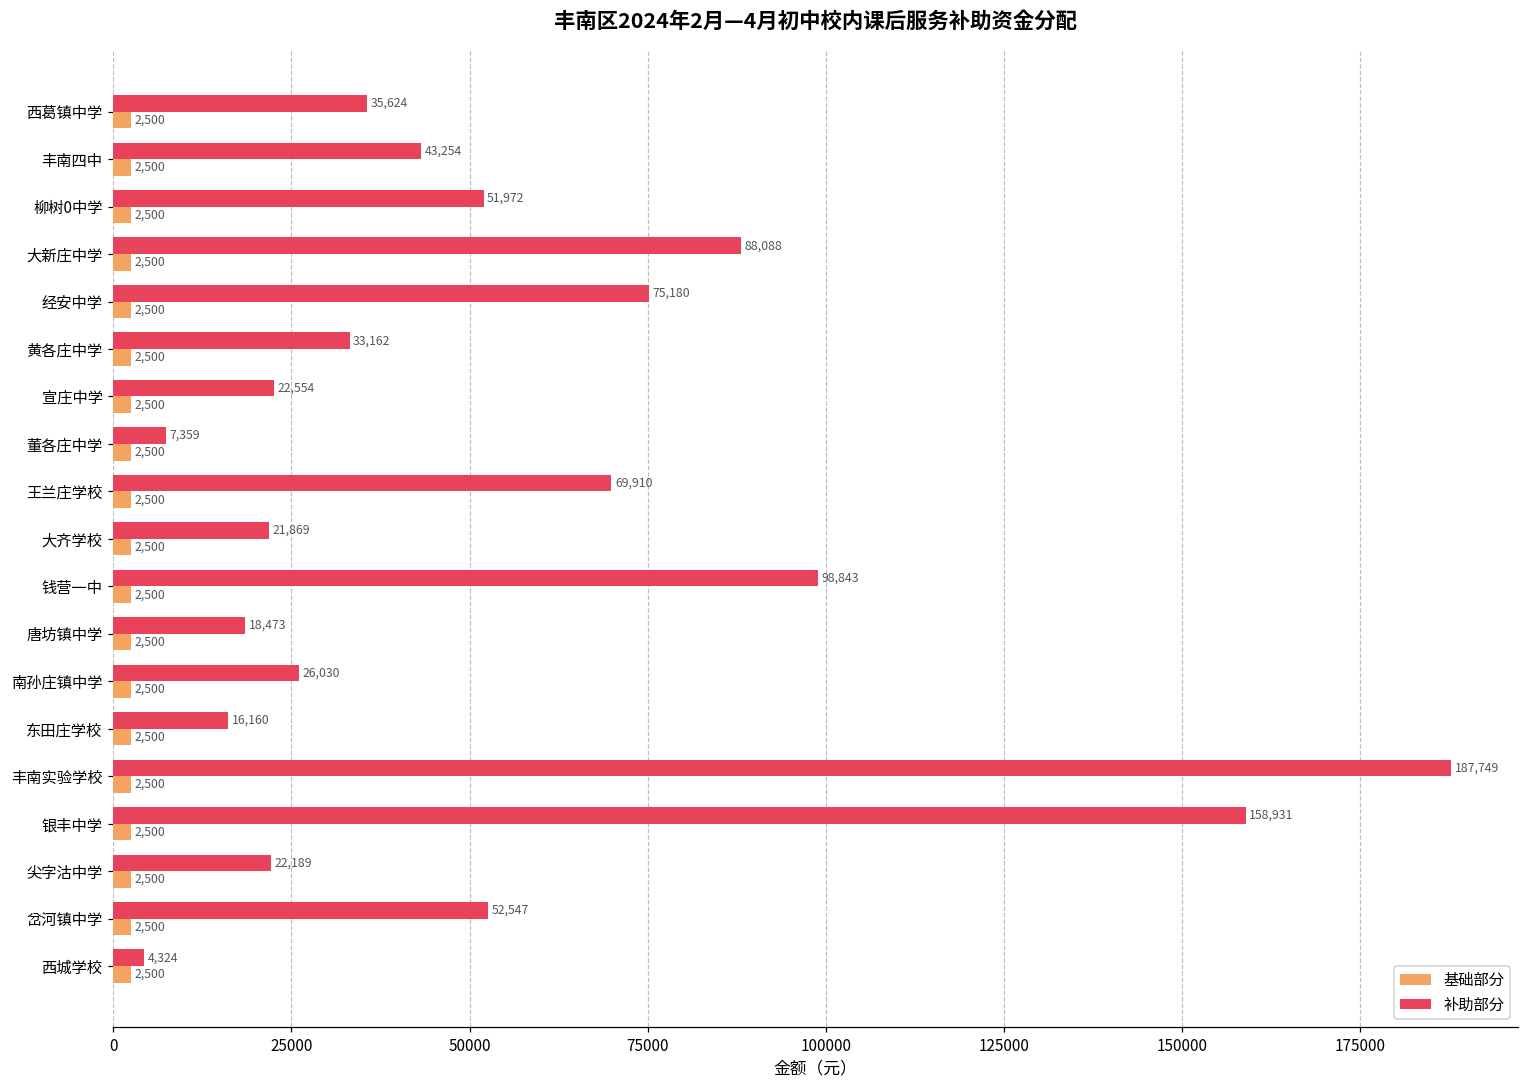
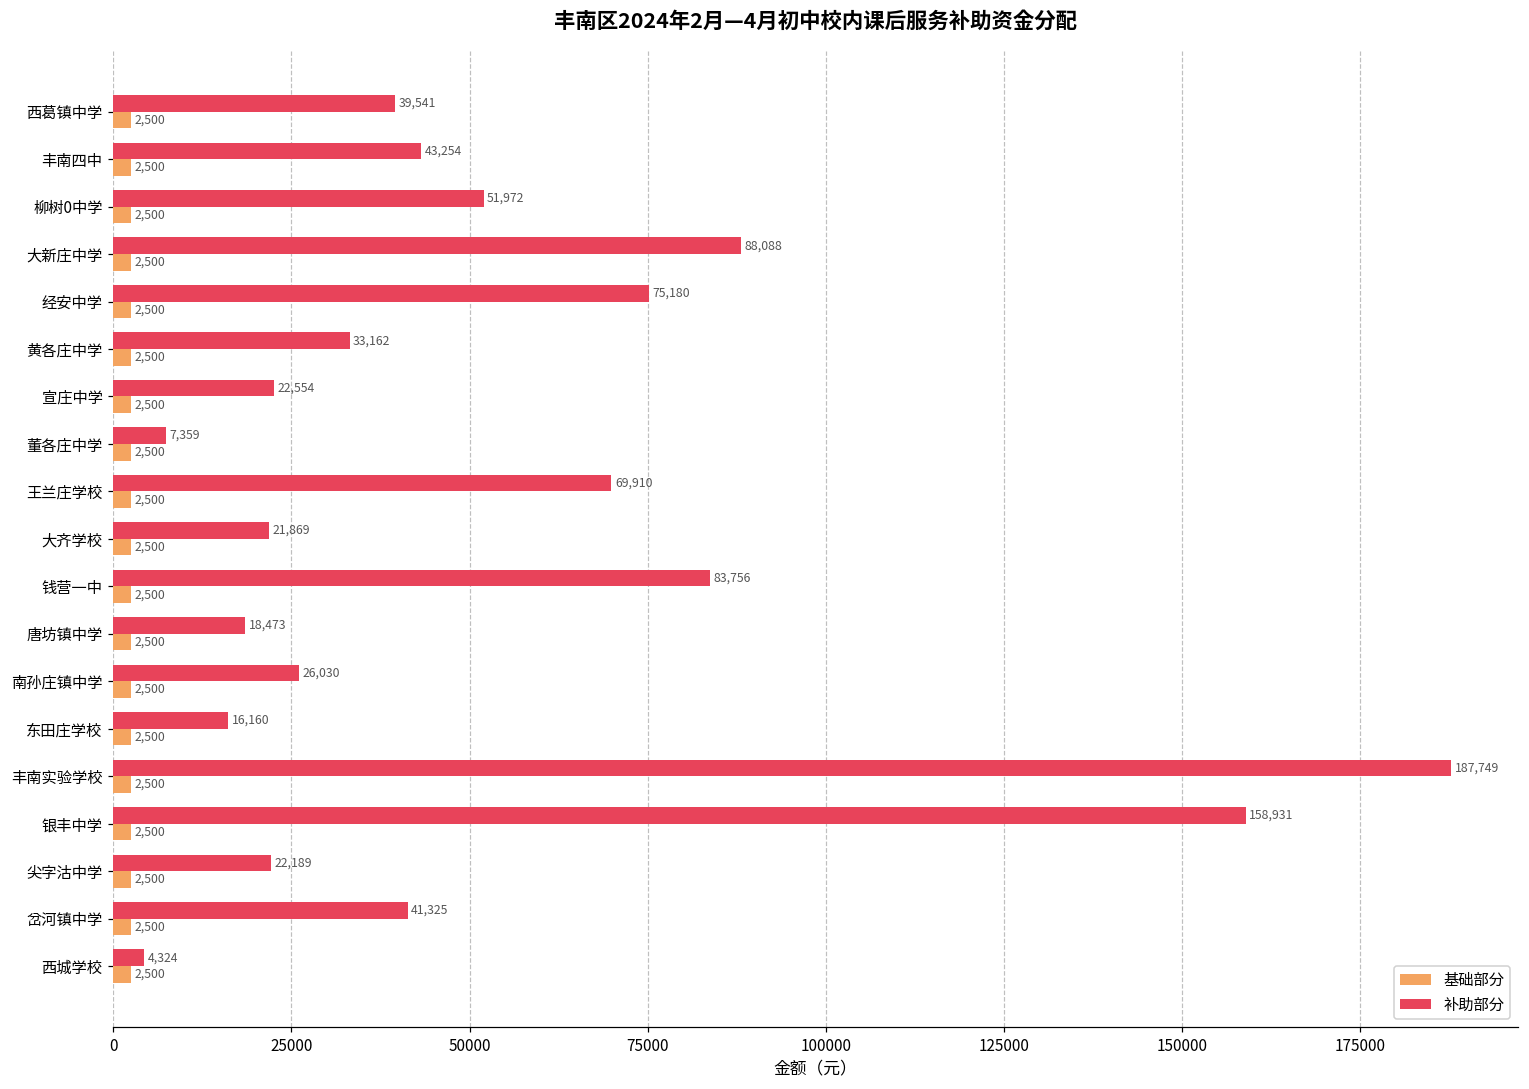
  {
    "基础部分": {
      "西葛镇中学": "2,500",
      "丰南四中": "2,500",
      "柳树0中学": "2,500",
      "大新庄中学": "2,500",
      "经安中学": "2,500",
      "黄各庄中学": "2,500",
      "宣庄中学": "2,500",
      "董各庄中学": "2,500",
      "王兰庄学校": "2,500",
      "大齐学校": "2,500",
      "钱营一中": "2,500",
      "唐坊镇中学": "2,500",
      "南孙庄镇中学": "2,500",
      "东田庄学校": "2,500",
      "丰南实验学校": "2,500",
      "银丰中学": "2,500",
      "尖字沽中学": "2,500",
      "岔河镇中学": "2,500",
      "西城学校": "2,500"
    },
    "补助部分": {
-     "西葛镇中学": "35,624",
+     "西葛镇中学": "39,541",
      "丰南四中": "43,254",
      "柳树0中学": "51,972",
      "大新庄中学": "88,088",
      "经安中学": "75,180",
      "黄各庄中学": "33,162",
      "宣庄中学": "22,554",
      "董各庄中学": "7,359",
      "王兰庄学校": "69,910",
      "大齐学校": "21,869",
-     "钱营一中": "98,843",
+     "钱营一中": "83,756",
      "唐坊镇中学": "18,473",
      "南孙庄镇中学": "26,030",
      "东田庄学校": "16,160",
      "丰南实验学校": "187,749",
      "银丰中学": "158,931",
      "尖字沽中学": "22,189",
-     "岔河镇中学": "52,547",
+     "岔河镇中学": "41,325",
      "西城学校": "4,324"
    }
  }
